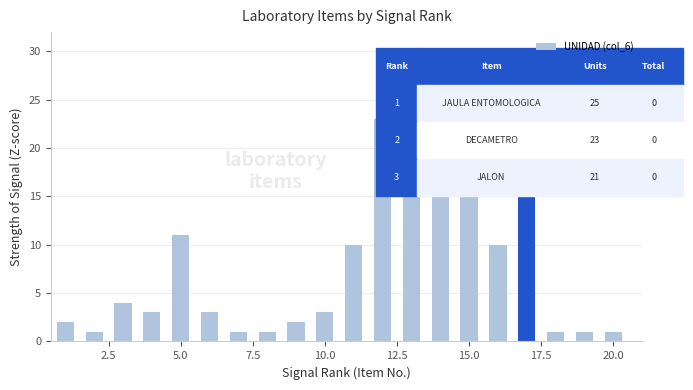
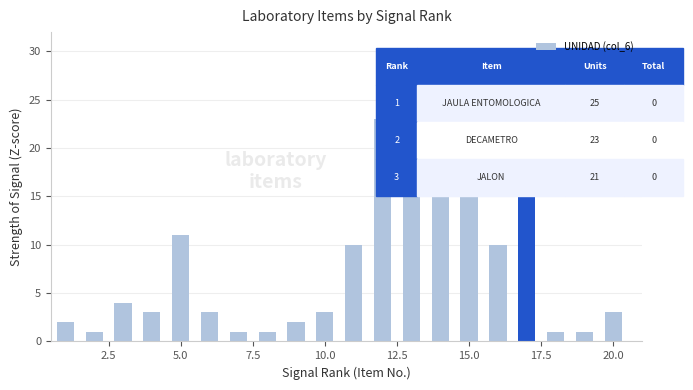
  {
    "UNIDAD (col_6)": {
      "5.0": 11,
      "10.0": 3,
-     "20.0": 1
+     "20.0": 3
    }
  }
